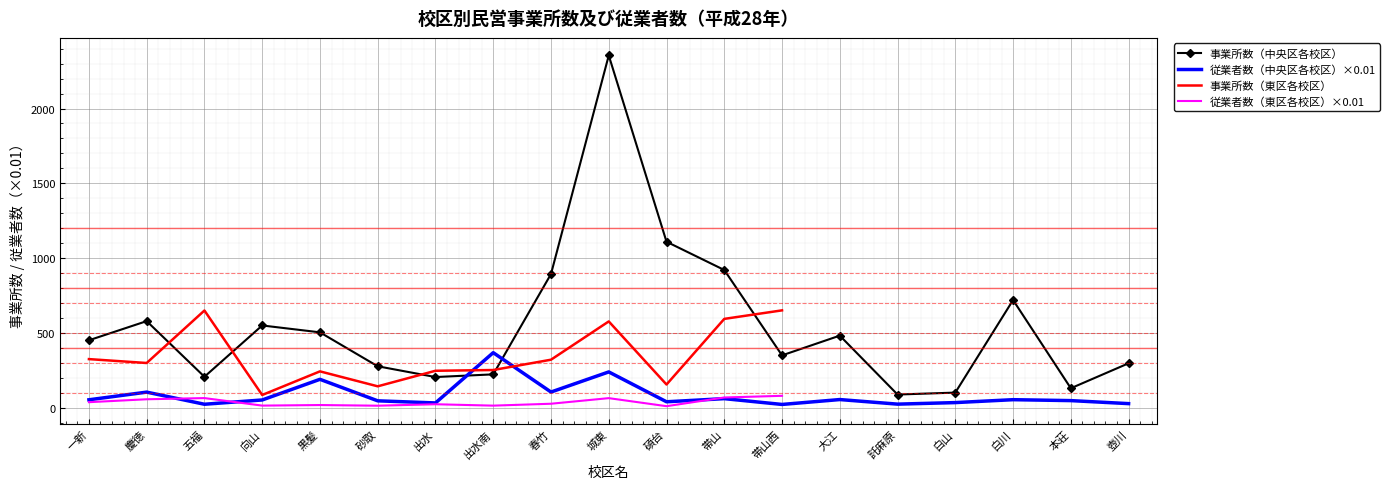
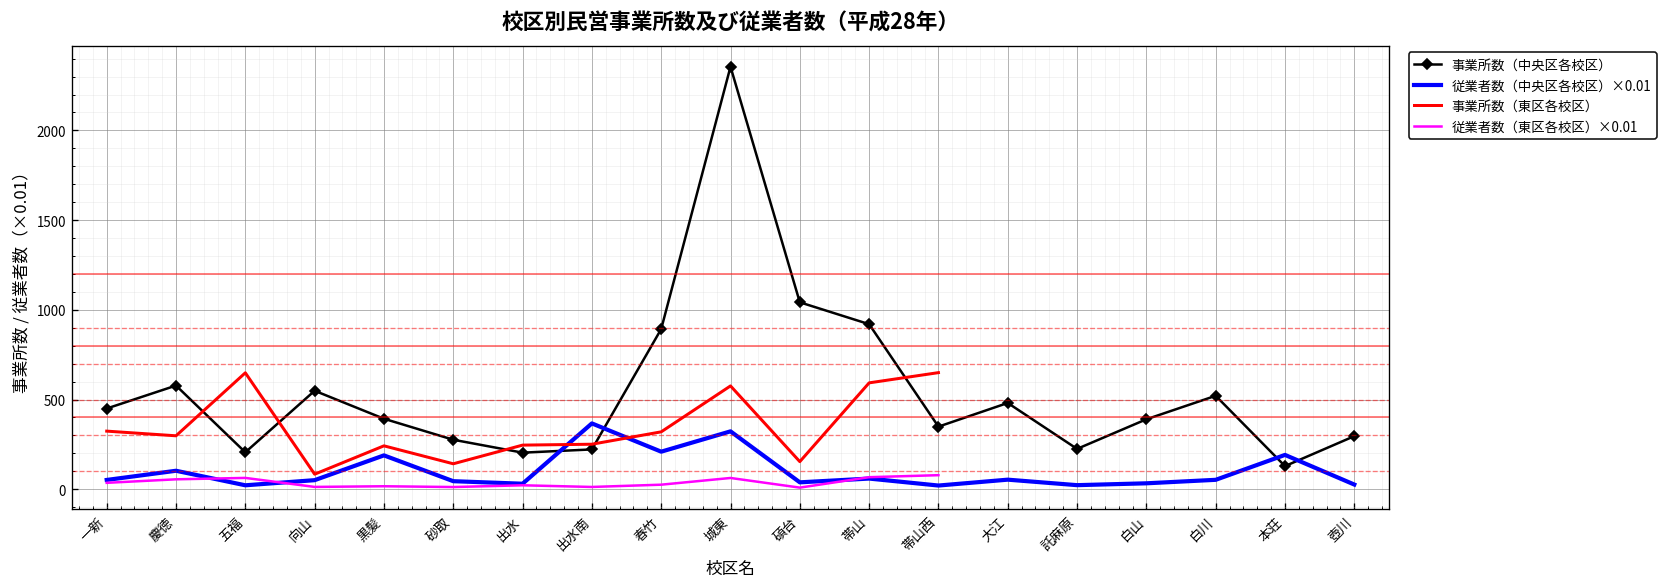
  {
    "事業所数（中央区各校区）": {
      "一新": 450,
      "慶徳": 580,
      "五福": 210,
      "向山": 550,
-     "黒髪": 500,
+     "黒髪": 390,
      "砂取": 280,
      "出水": 200,
      "出水南": 220,
      "春竹": 890,
      "城東": 2360,
-     "碩台": 1110,
+     "碩台": 1040,
      "帯山": 920,
      "帯山西": 350,
      "大江": 480,
-     "託麻原": 90,
-     "白山": 100,
-     "白川": 720,
+     "託麻原": 230,
+     "白山": 390,
+     "白川": 520,
      "本荘": 130,
      "壺川": 300
    },
    "従業者数（中央区各校区）×0.01": {
      "慶徳": 100,
      "五福": 20,
      "向山": 50,
      "黒髪": 190,
      "砂取": 40,
      "出水南": 370,
-     "春竹": 100,
-     "城東": 240,
+     "春竹": 210,
+     "城東": 320,
      "碩台": 40,
      "帯山西": 20,
      "大江": 50,
      "託麻原": 20,
      "白山": 30,
      "白川": 50,
-     "本荘": 50,
+     "本荘": 190,
      "壺川": 30
    },
    "事業所数（東区各校区）": {
      "一新": 320,
      "慶徳": 300,
      "五福": 650,
      "向山": 80,
      "黒髪": 240,
      "砂取": 140,
      "出水": 250,
      "出水南": 250,
      "春竹": 320,
      "城東": 580,
      "碩台": 150,
      "帯山": 590,
      "帯山西": 650
    },
    "従業者数（東区各校区）×0.01": {
      "慶徳": 60,
      "五福": 60,
      "向山": 10,
      "黒髪": 20,
      "砂取": 10,
      "出水南": 10,
      "春竹": 30,
      "城東": 60,
      "碩台": 10,
      "帯山西": 80
    }
  }
